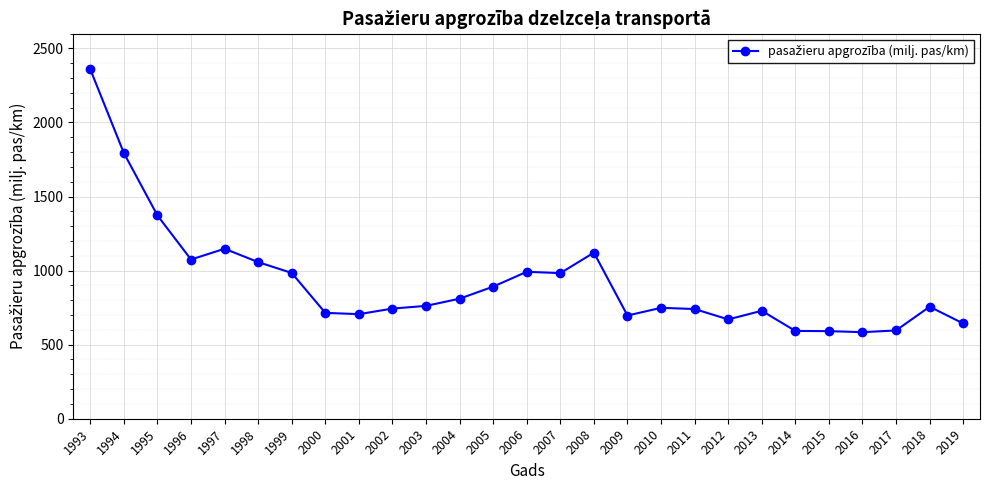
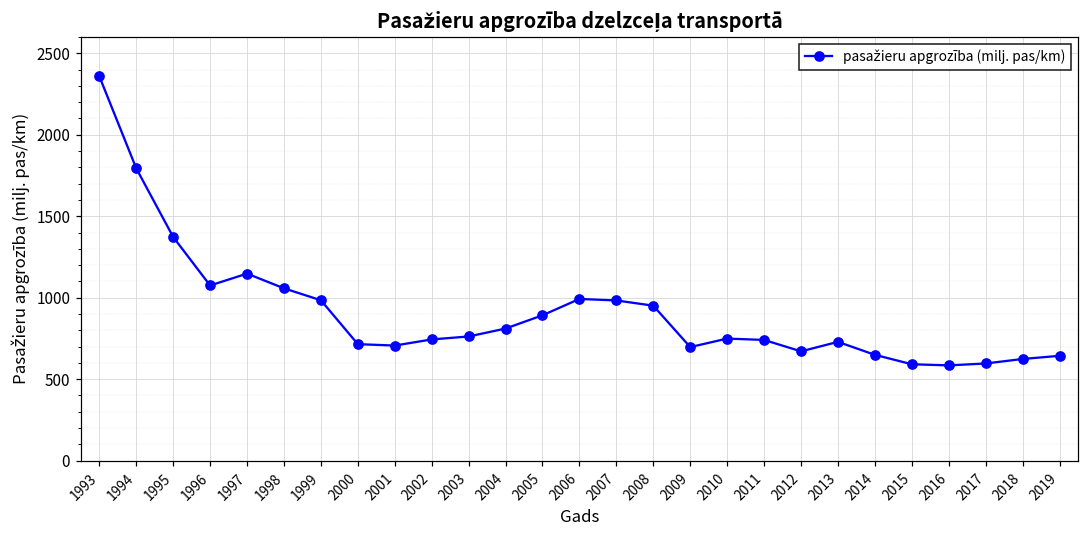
  {
    "1993": 2360,
    "1994": 1790,
    "1995": 1370,
    "1996": 1070,
    "1997": 1150,
    "1998": 1060,
    "1999": 980,
    "2000": 710,
    "2001": 710,
    "2002": 740,
    "2003": 760,
    "2004": 810,
    "2005": 890,
    "2006": 990,
    "2007": 980,
-   "2008": 1120,
+   "2008": 950,
    "2009": 700,
    "2010": 750,
    "2011": 740,
    "2012": 670,
    "2013": 730,
-   "2014": 590,
+   "2014": 650,
    "2015": 590,
    "2016": 580,
    "2017": 600,
-   "2018": 760,
+   "2018": 620,
    "2019": 640
  }
